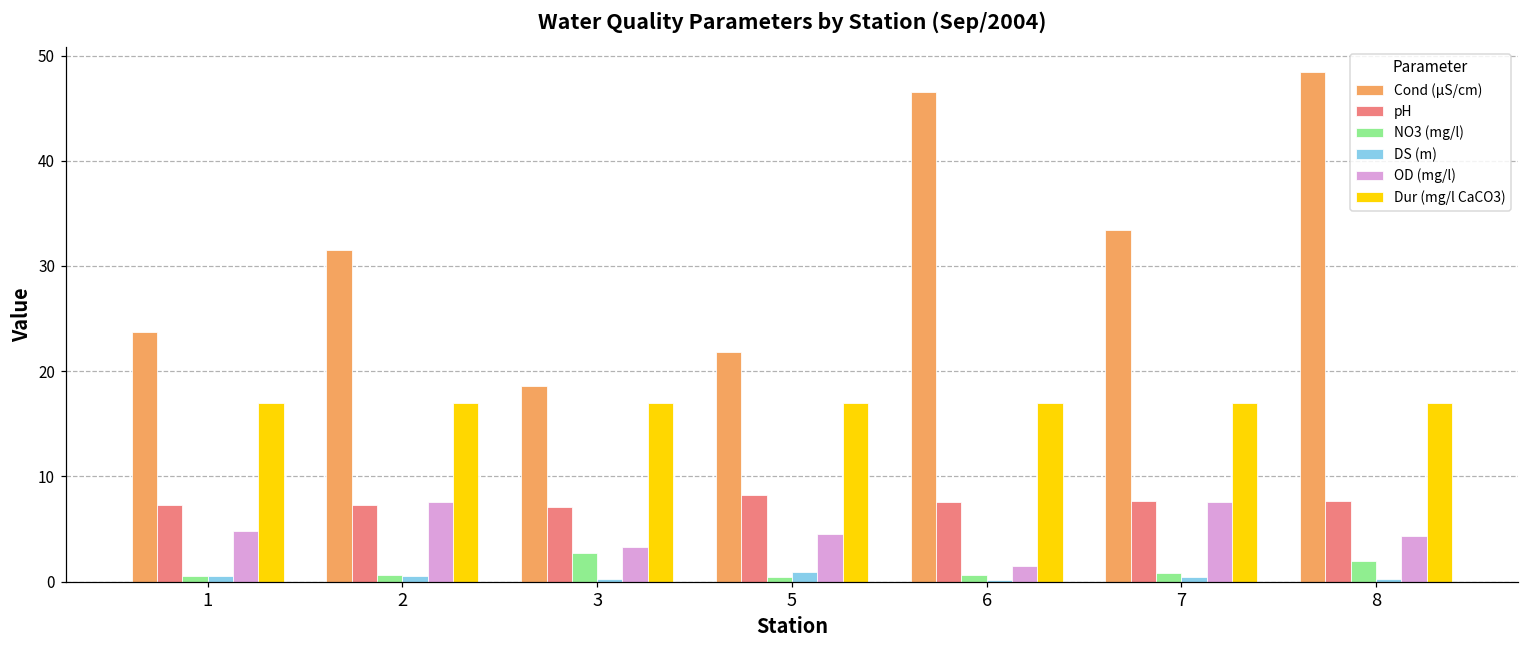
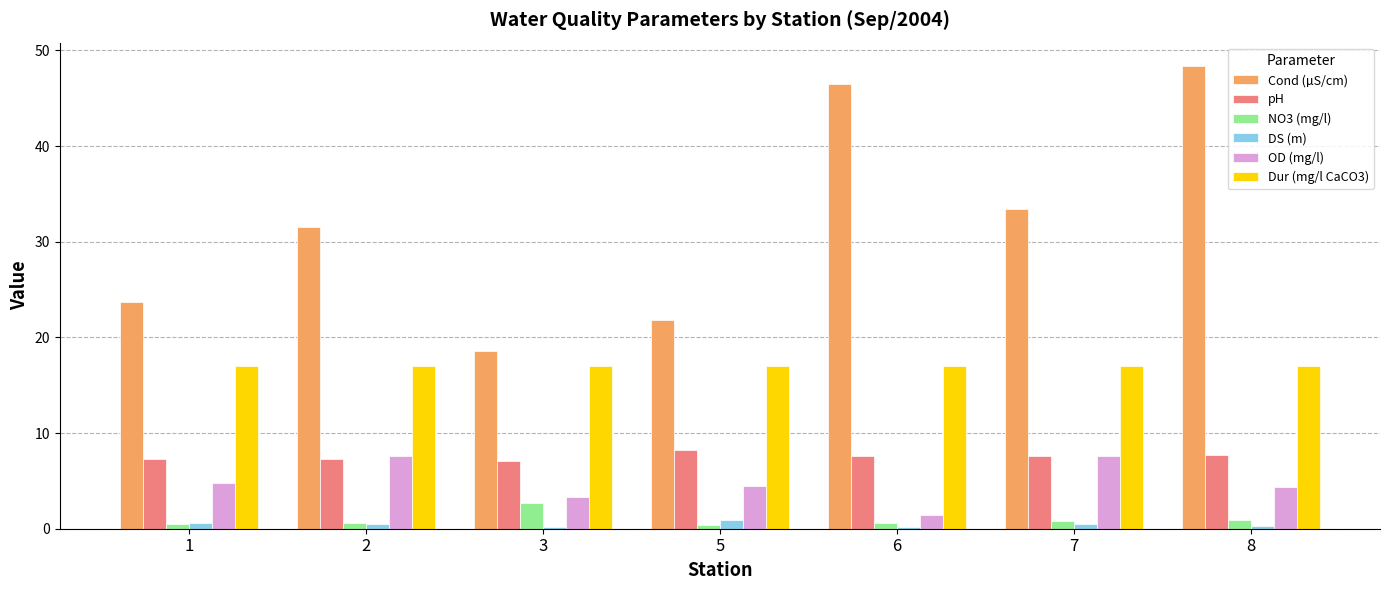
  {
    "NO3 (mg/l)": {
      "1": 1,
      "2": 1,
      "3": 3,
      "5": 0,
      "6": 1,
      "7": 1,
-     "8": 2
+     "8": 1
    },
    "DS (m)": {
      "1": 1,
      "2": 1,
      "5": 1,
      "7": 0
    },
    "OD (mg/l)": {
      "1": 5,
      "2": 8,
      "3": 3,
      "5": 5,
      "6": 1,
      "7": 8,
      "8": 4
    },
    "Dur (mg/l CaCO3)": {
      "1": 17,
      "2": 17,
      "3": 17,
      "5": 17,
      "6": 17,
      "7": 17,
      "8": 17
    }
  }
